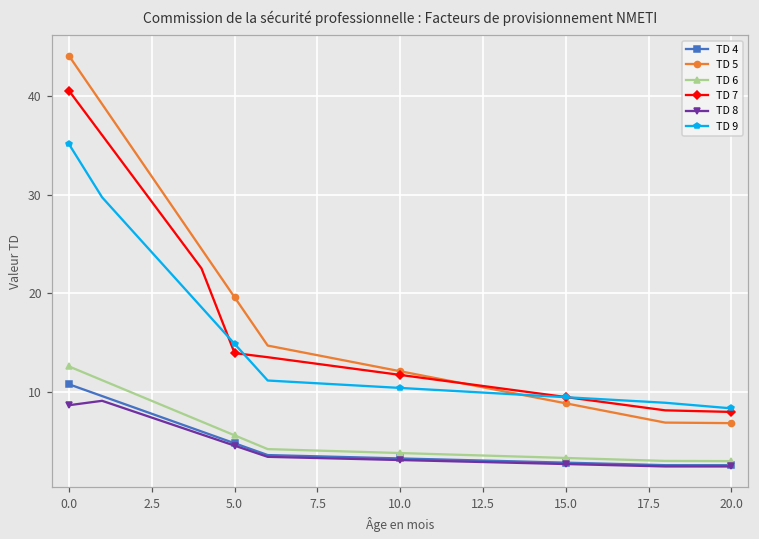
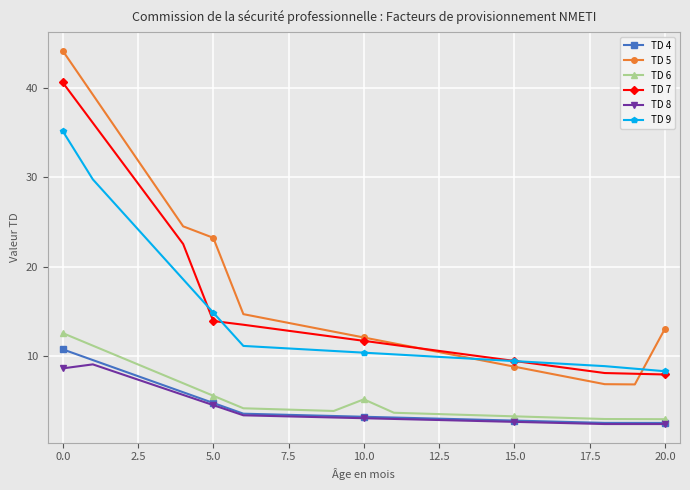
  {
    "TD 4": {
      "0.0": 11
    },
    "TD 5": {
      "0.0": 44,
-     "5.0": 20,
+     "5.0": 23,
      "10.0": 12,
      "15.0": 9,
-     "20.0": 7
+     "20.0": 13
    },
    "TD 6": {
      "0.0": 13,
      "5.0": 6,
-     "10.0": 4,
+     "10.0": 5,
      "15.0": 3,
      "20.0": 3
    },
    "TD 7": {
      "0.0": 41,
      "5.0": 14,
      "10.0": 12,
      "20.0": 8
    },
    "TD 8": {
      "0.0": 9
    },
    "TD 9": {
      "0.0": 35,
      "5.0": 15,
      "10.0": 10,
      "20.0": 8
    }
  }
